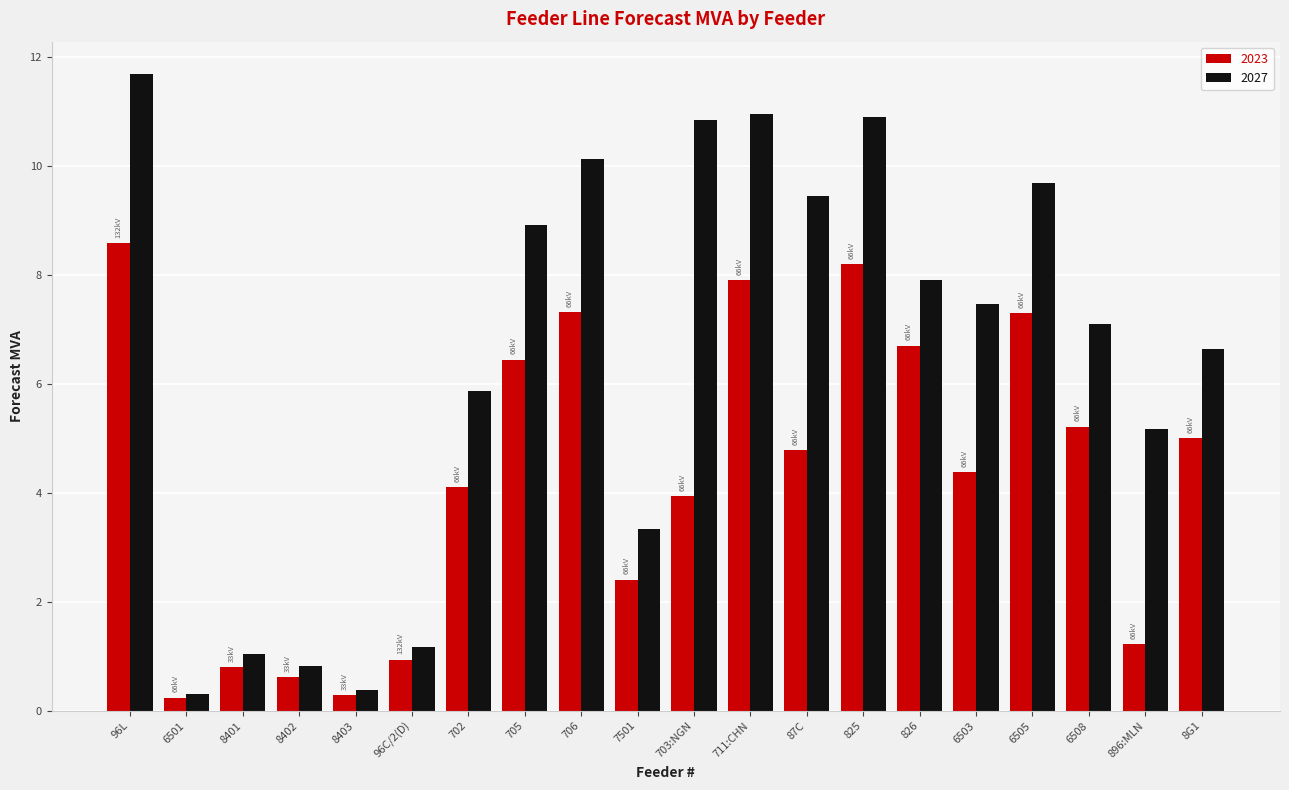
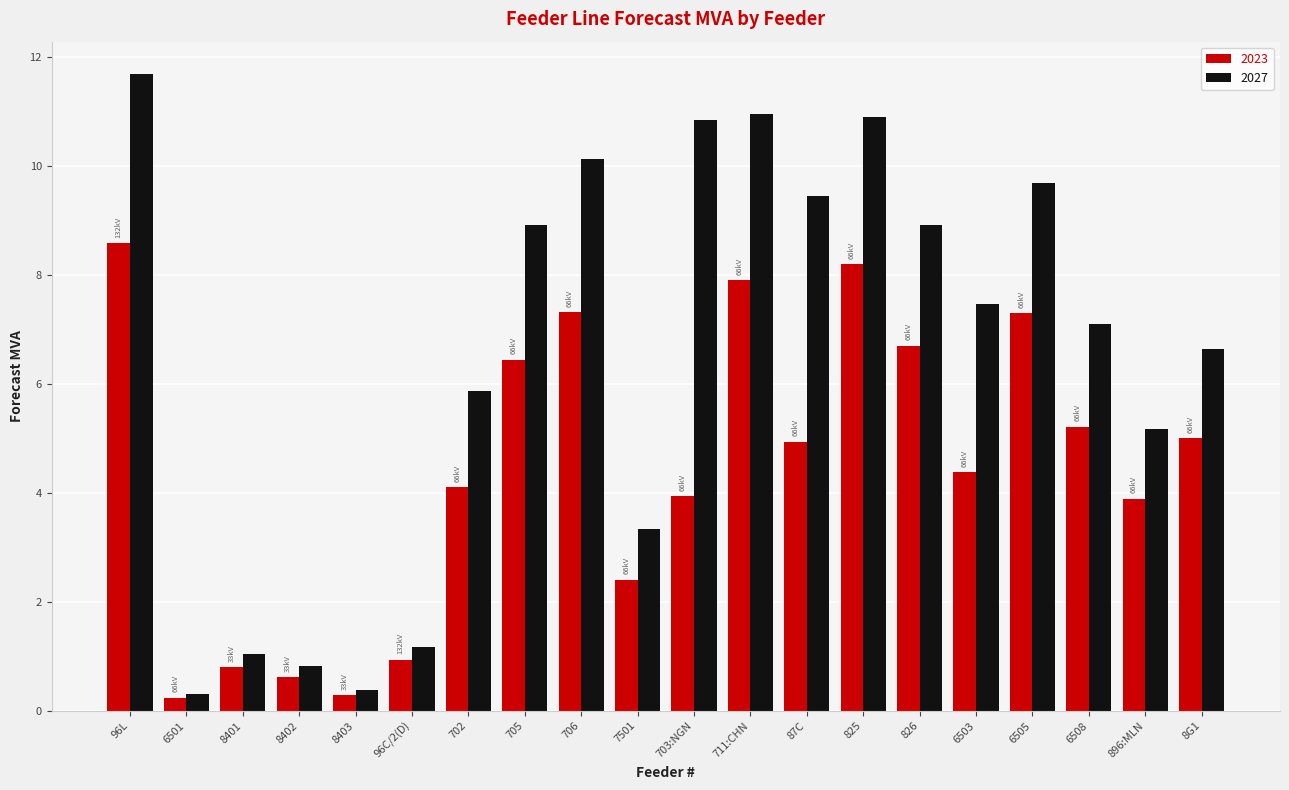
  {
    "2023": {
-     "87C": 4.8,
-     "896:MLN": 1.2
+     "87C": 4.9,
+     "896:MLN": 3.9
    },
    "2027": {
      "96L": 11.7,
      "6501": 0.3,
      "8401": 1.0,
      "8402": 0.8,
      "8403": 0.4,
      "96C/2(D)": 1.2,
      "702": 5.9,
      "705": 8.9,
      "706": 10.1,
      "7501": 3.3,
      "703:NGN": 10.8,
      "711:CHN": 11.0,
      "87C": 9.5,
      "825": 10.9,
-     "826": 7.9,
+     "826": 8.9,
      "6503": 7.5,
      "6505": 9.7,
      "6508": 7.1,
      "896:MLN": 5.2,
      "8G1": 6.6
    }
  }
